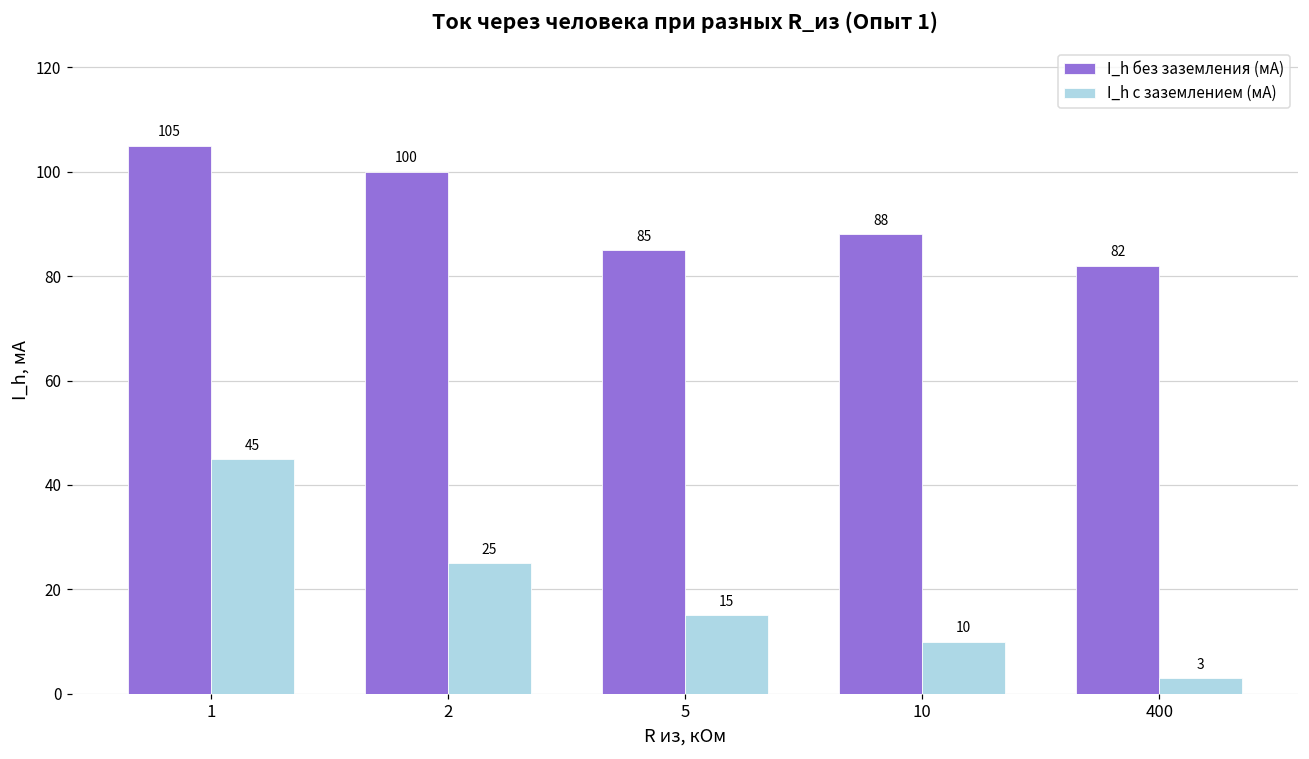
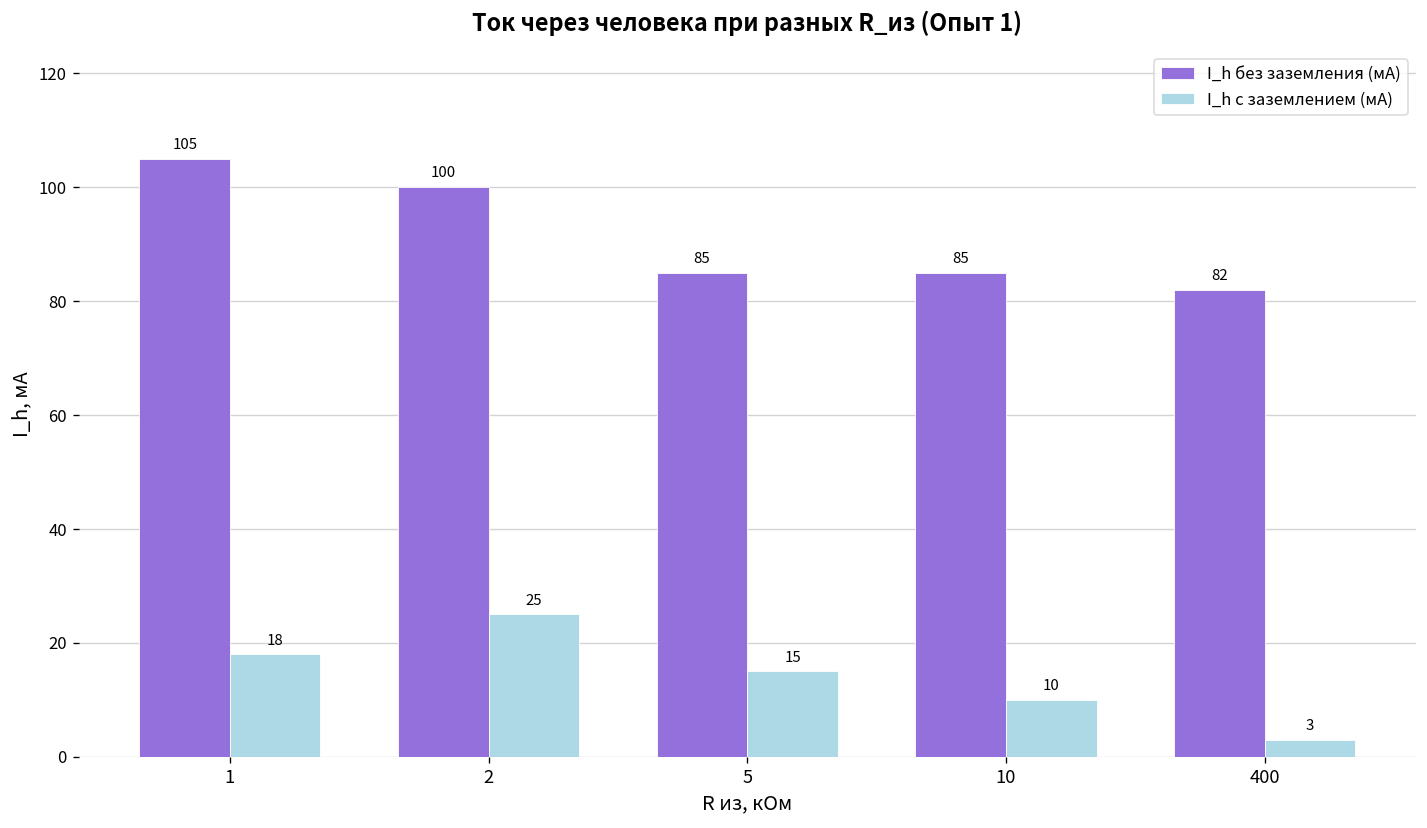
  {
    "I_h без заземления (мА)": {
      "1": 105,
      "2": 100,
      "5": 85,
-     "10": 88,
+     "10": 85,
      "400": 82
    },
    "I_h с заземлением (мА)": {
-     "1": 45,
+     "1": 18,
      "2": 25,
      "5": 15,
      "10": 10,
      "400": 3
    }
  }
